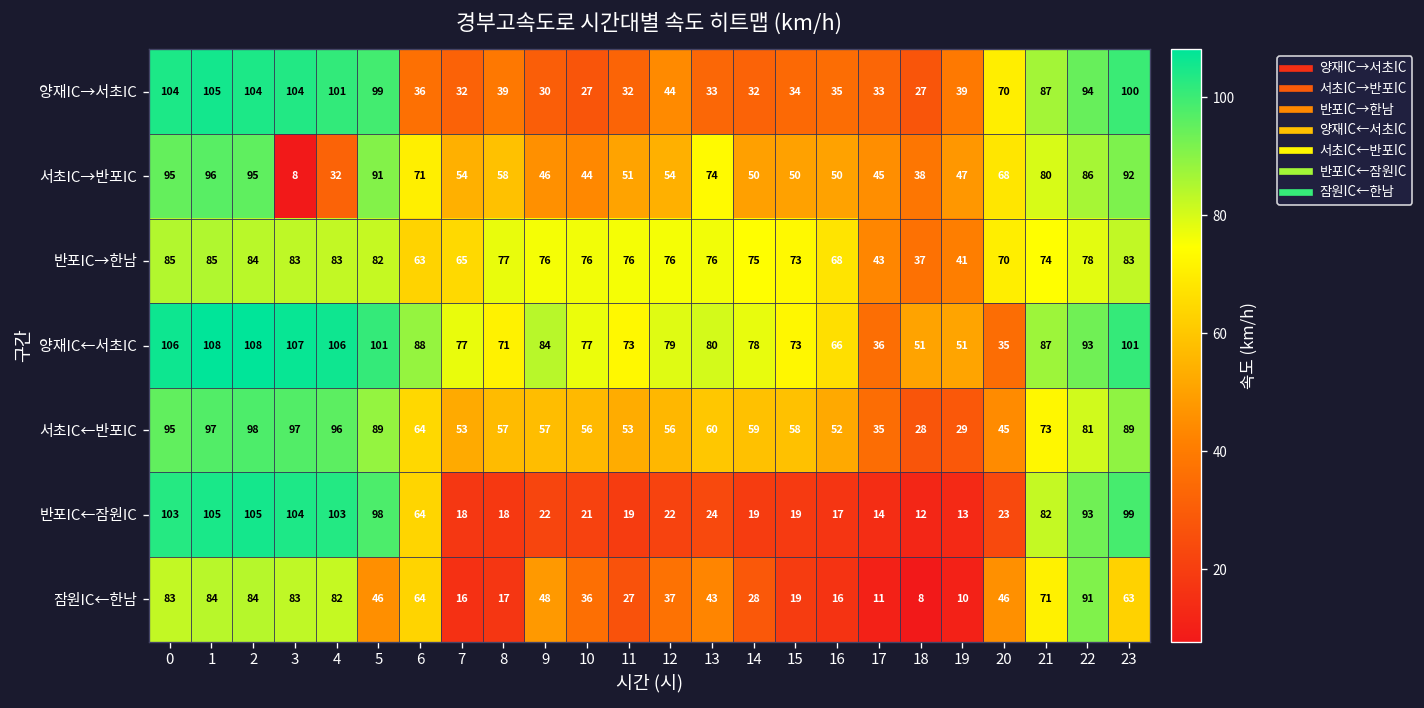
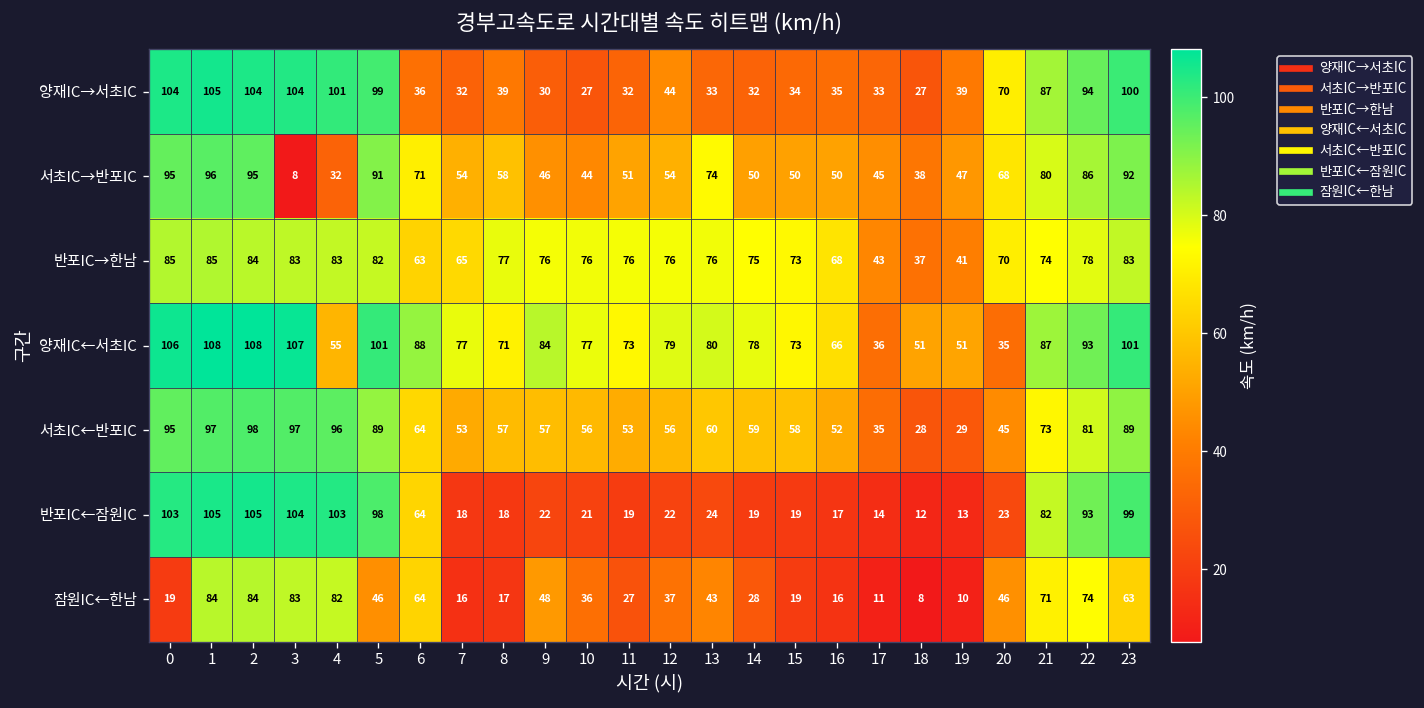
  {
    "양재IC→서초IC": {
      "0": 104,
      "1": 105,
      "2": 104,
      "3": 104,
      "4": 101,
      "5": 99,
      "6": 36,
      "7": 32,
      "8": 39,
      "9": 30,
      "10": 27,
      "11": 32,
      "12": 44,
      "13": 33,
      "14": 32,
      "15": 34,
      "16": 35,
      "17": 33,
      "18": 27,
      "19": 39,
      "20": 70,
      "21": 87,
      "22": 94,
      "23": 100
    },
    "서초IC→반포IC": {
      "0": 95,
      "1": 96,
      "2": 95,
      "3": 8,
      "4": 32,
      "5": 91,
      "6": 71,
      "7": 54,
      "8": 58,
      "9": 46,
      "10": 44,
      "11": 51,
      "12": 54,
      "13": 74,
      "14": 50,
      "15": 50,
      "16": 50,
      "17": 45,
      "18": 38,
      "19": 47,
      "20": 68,
      "21": 80,
      "22": 86,
      "23": 92
    },
    "반포IC→한남": {
      "0": 85,
      "1": 85,
      "2": 84,
      "3": 83,
      "4": 83,
      "5": 82,
      "6": 63,
      "7": 65,
      "8": 77,
      "9": 76,
      "10": 76,
      "11": 76,
      "12": 76,
      "13": 76,
      "14": 75,
      "15": 73,
      "16": 68,
      "17": 43,
      "18": 37,
      "19": 41,
      "20": 70,
      "21": 74,
      "22": 78,
      "23": 83
    },
    "양재IC←서초IC": {
      "0": 106,
      "1": 108,
      "2": 108,
      "3": 107,
-     "4": 106,
+     "4": 55,
      "5": 101,
      "6": 88,
      "7": 77,
      "8": 71,
      "9": 84,
      "10": 77,
      "11": 73,
      "12": 79,
      "13": 80,
      "14": 78,
      "15": 73,
      "16": 66,
      "17": 36,
      "18": 51,
      "19": 51,
      "20": 35,
      "21": 87,
      "22": 93,
      "23": 101
    },
    "서초IC←반포IC": {
      "0": 95,
      "1": 97,
      "2": 98,
      "3": 97,
      "4": 96,
      "5": 89,
      "6": 64,
      "7": 53,
      "8": 57,
      "9": 57,
      "10": 56,
      "11": 53,
      "12": 56,
      "13": 60,
      "14": 59,
      "15": 58,
      "16": 52,
      "17": 35,
      "18": 28,
      "19": 29,
      "20": 45,
      "21": 73,
      "22": 81,
      "23": 89
    },
    "반포IC←잠원IC": {
      "0": 103,
      "1": 105,
      "2": 105,
      "3": 104,
      "4": 103,
      "5": 98,
      "6": 64,
      "7": 18,
      "8": 18,
      "9": 22,
      "10": 21,
      "11": 19,
      "12": 22,
      "13": 24,
      "14": 19,
      "15": 19,
      "16": 17,
      "17": 14,
      "18": 12,
      "19": 13,
      "20": 23,
      "21": 82,
      "22": 93,
      "23": 99
    },
    "잠원IC←한남": {
-     "0": 83,
+     "0": 19,
      "1": 84,
      "2": 84,
      "3": 83,
      "4": 82,
      "5": 46,
      "6": 64,
      "7": 16,
      "8": 17,
      "9": 48,
      "10": 36,
      "11": 27,
      "12": 37,
      "13": 43,
      "14": 28,
      "15": 19,
      "16": 16,
      "17": 11,
      "18": 8,
      "19": 10,
      "20": 46,
      "21": 71,
-     "22": 91,
+     "22": 74,
      "23": 63
    }
  }
